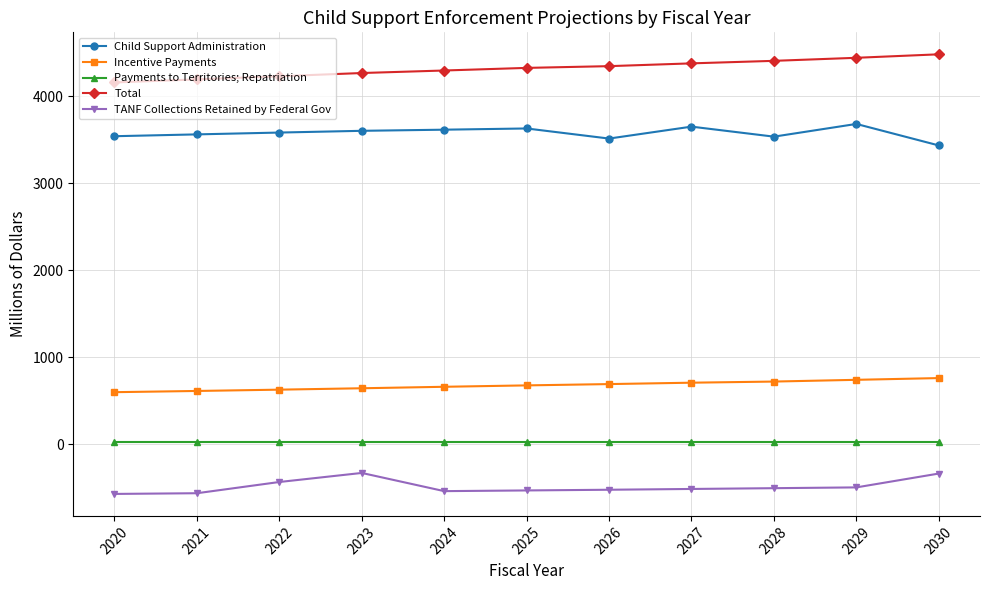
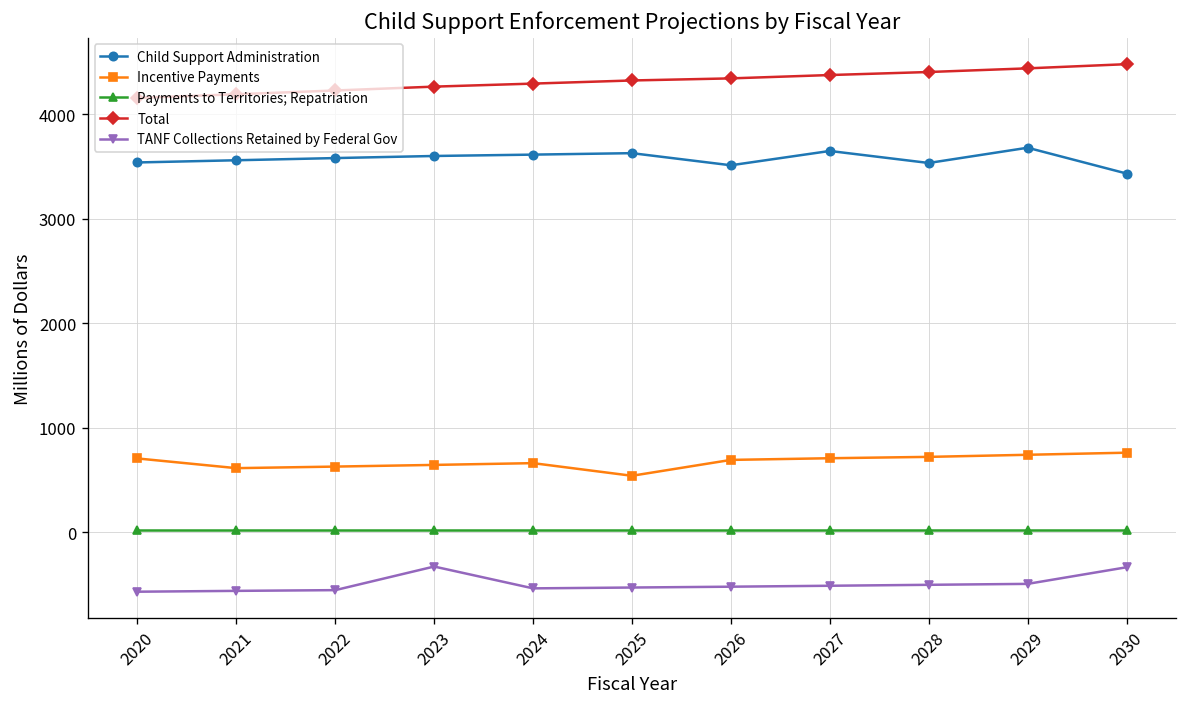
  {
    "Child Support Administration": {
      "2020": 3500,
      "2021": 3600,
      "2022": 3600,
      "2023": 3600,
      "2024": 3600,
      "2025": 3600,
      "2026": 3500,
      "2027": 3600,
      "2028": 3500,
      "2029": 3700,
      "2030": 3400
    },
    "Incentive Payments": {
-     "2020": 600,
+     "2020": 700,
      "2021": 600,
      "2022": 600,
      "2023": 600,
      "2024": 700,
-     "2025": 700,
+     "2025": 500,
      "2026": 700,
      "2027": 700,
      "2028": 700,
      "2029": 700,
      "2030": 800
    },
    "Payments to Territories; Repatriation": {
      "2020": 0,
      "2021": 0,
      "2022": 0,
      "2023": 0,
      "2024": 0,
      "2025": 0,
      "2026": 0,
      "2027": 0,
      "2028": 0,
      "2029": 0,
      "2030": 0
    },
    "Total": {
      "2023": 4300,
      "2024": 4300,
      "2025": 4300,
      "2026": 4300,
      "2027": 4400,
      "2028": 4400,
      "2029": 4400,
      "2030": 4500
    },
    "TANF Collections Retained by Federal Gov": {
      "2020": -600,
      "2021": -600,
-     "2022": -400,
+     "2022": -600,
      "2023": -300,
      "2024": -500,
      "2025": -500,
      "2026": -500,
      "2027": -500,
      "2028": -500,
      "2029": -500,
      "2030": -300
    }
  }
